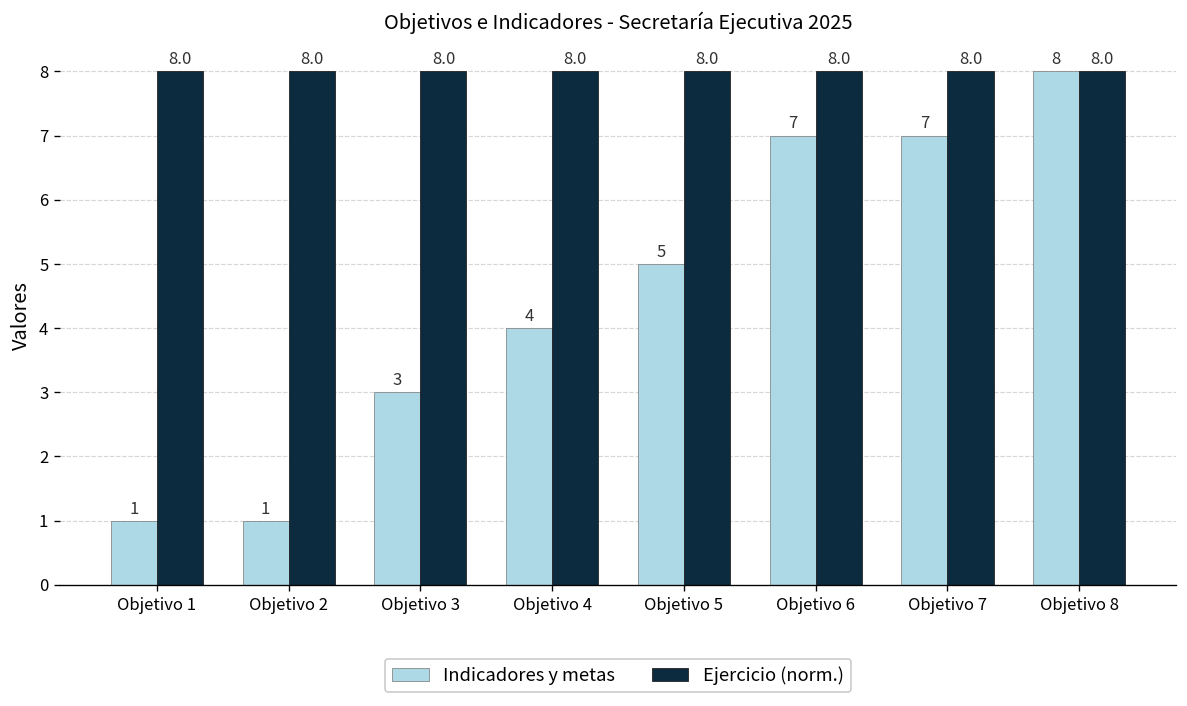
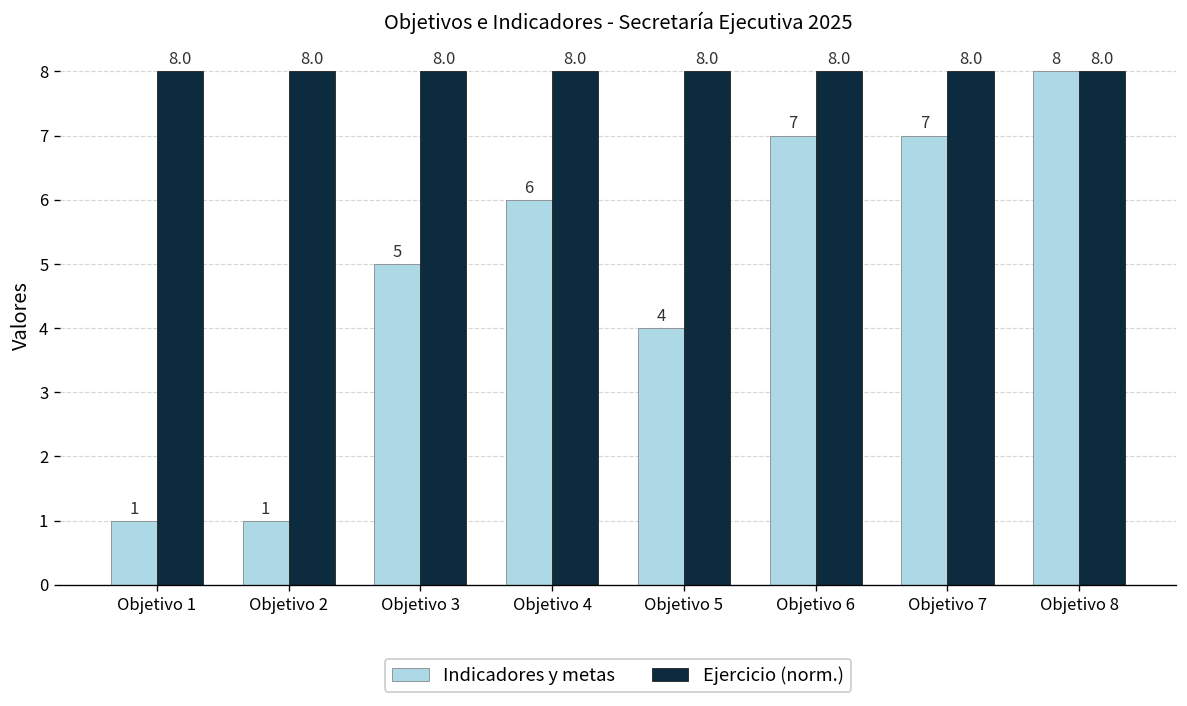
  {
    "Indicadores y metas": {
      "Objetivo 1": 1,
      "Objetivo 2": 1,
-     "Objetivo 3": 3,
-     "Objetivo 4": 4,
-     "Objetivo 5": 5,
+     "Objetivo 3": 5,
+     "Objetivo 4": 6,
+     "Objetivo 5": 4,
      "Objetivo 6": 7,
      "Objetivo 7": 7,
      "Objetivo 8": 8
    },
    "Ejercicio (norm.)": {
      "Objetivo 1": 8.0,
      "Objetivo 2": 8.0,
      "Objetivo 3": 8.0,
      "Objetivo 4": 8.0,
      "Objetivo 5": 8.0,
      "Objetivo 6": 8.0,
      "Objetivo 7": 8.0,
      "Objetivo 8": 8.0
    }
  }
